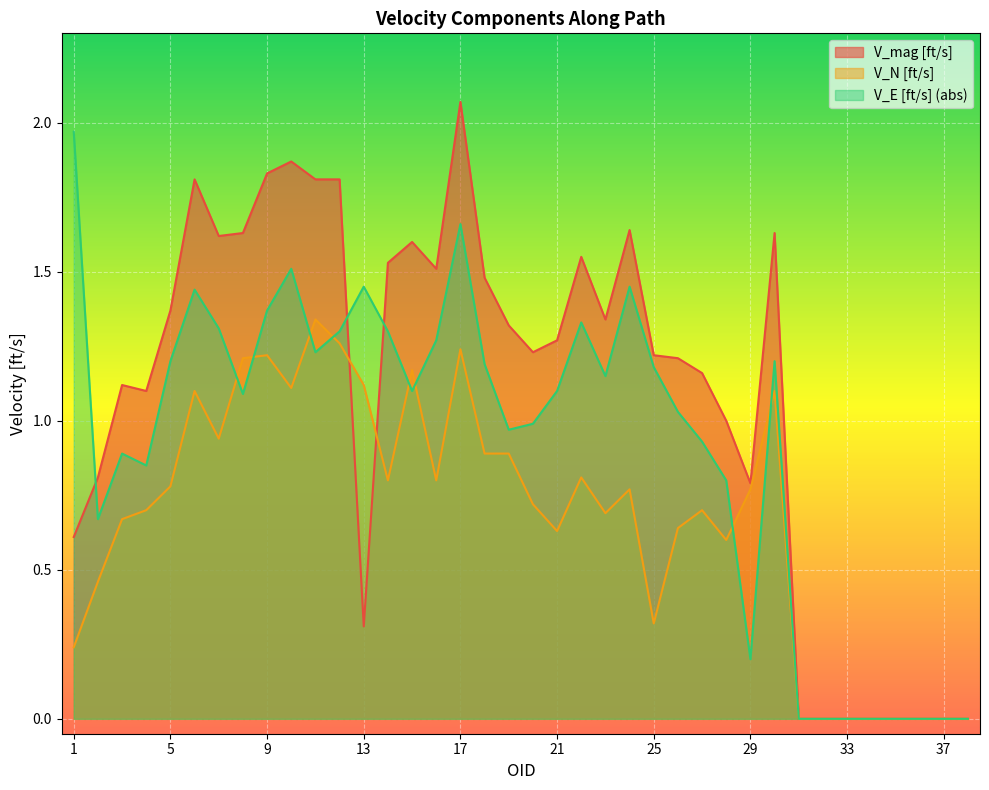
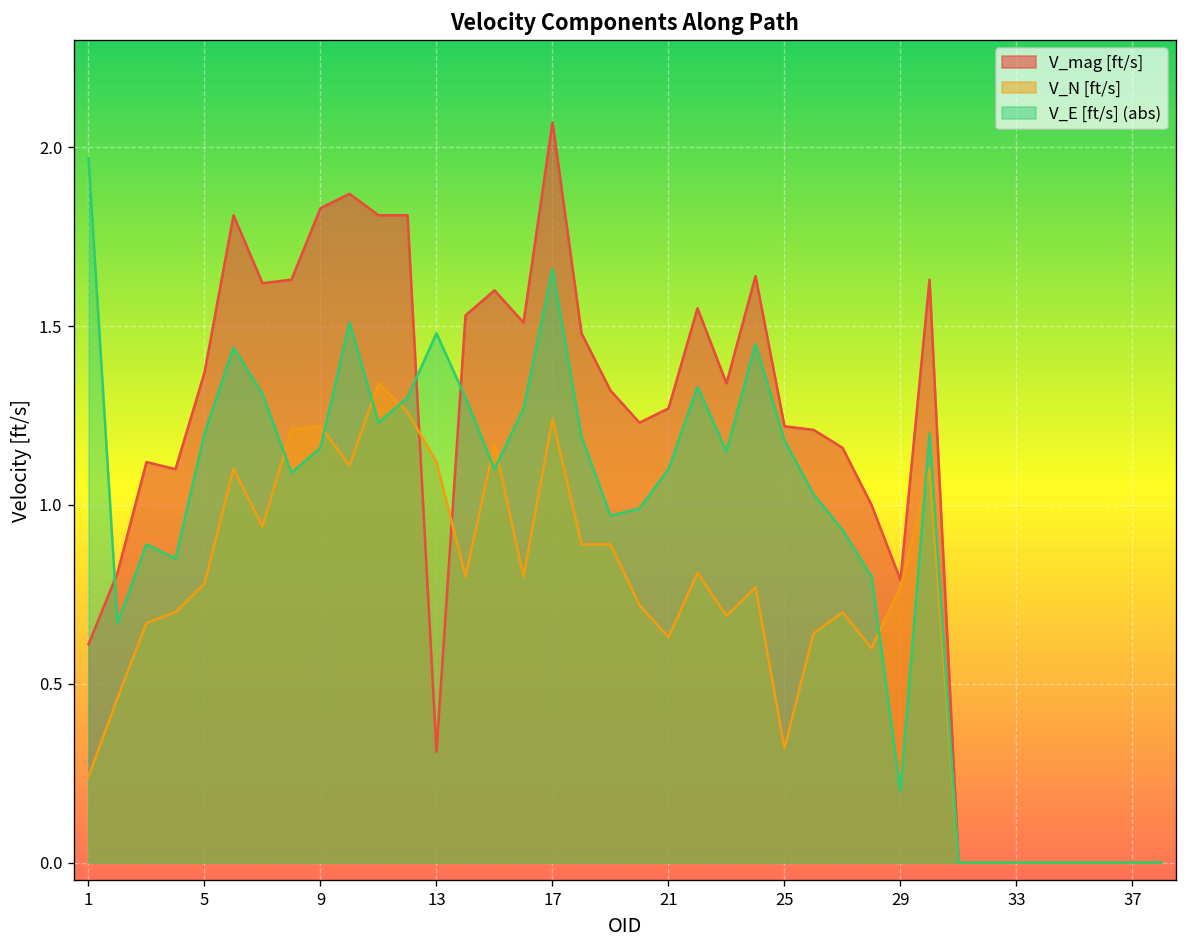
  {
    "V_mag [ft/s]": {
      "1": 0.61,
      "5": 1.37,
      "9": 1.83,
      "13": 0.31,
      "17": 2.07,
      "21": 1.27,
      "25": 1.22,
      "29": 0.79
    },
    "V_N [ft/s]": {
      "1": 0.24,
      "5": 0.78,
      "9": 1.22,
      "13": 1.12,
      "17": 1.24,
      "21": 0.63,
      "25": 0.32,
      "29": 0.77
    },
    "V_E [ft/s] (abs)": {
      "1": 1.97,
      "5": 1.20,
-     "9": 1.37,
-     "13": 1.45,
+     "9": 1.16,
+     "13": 1.48,
      "17": 1.66,
      "21": 1.10,
      "25": 1.18,
      "29": 0.20
    }
  }
